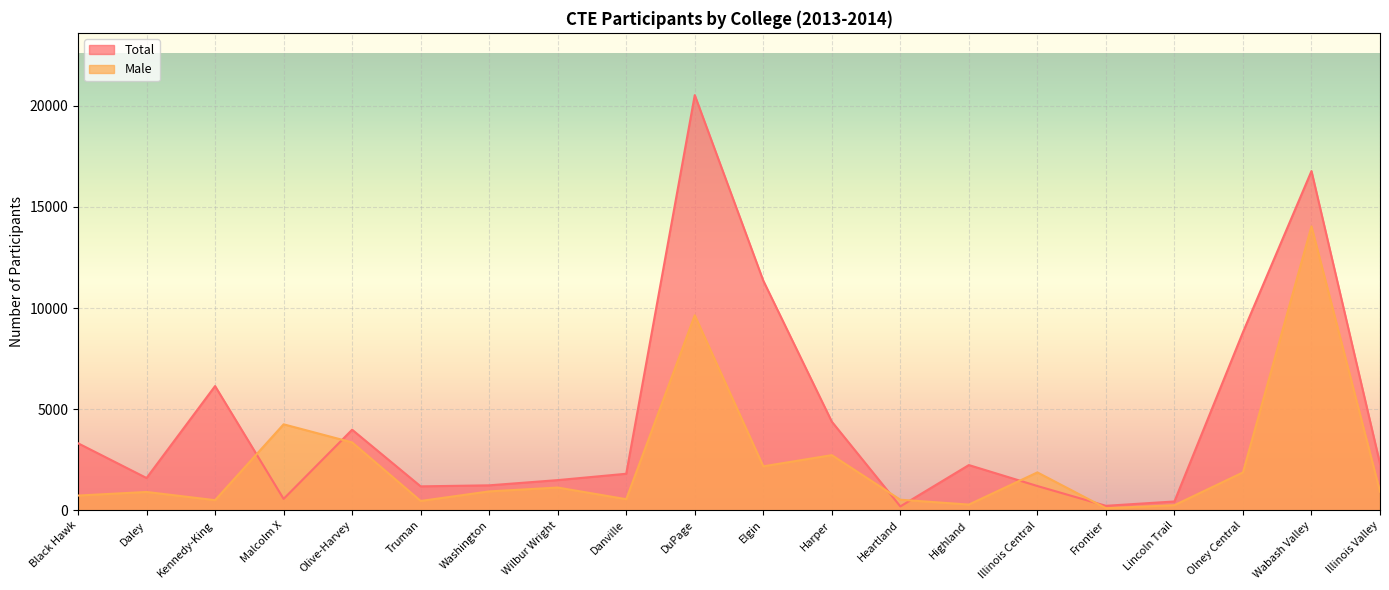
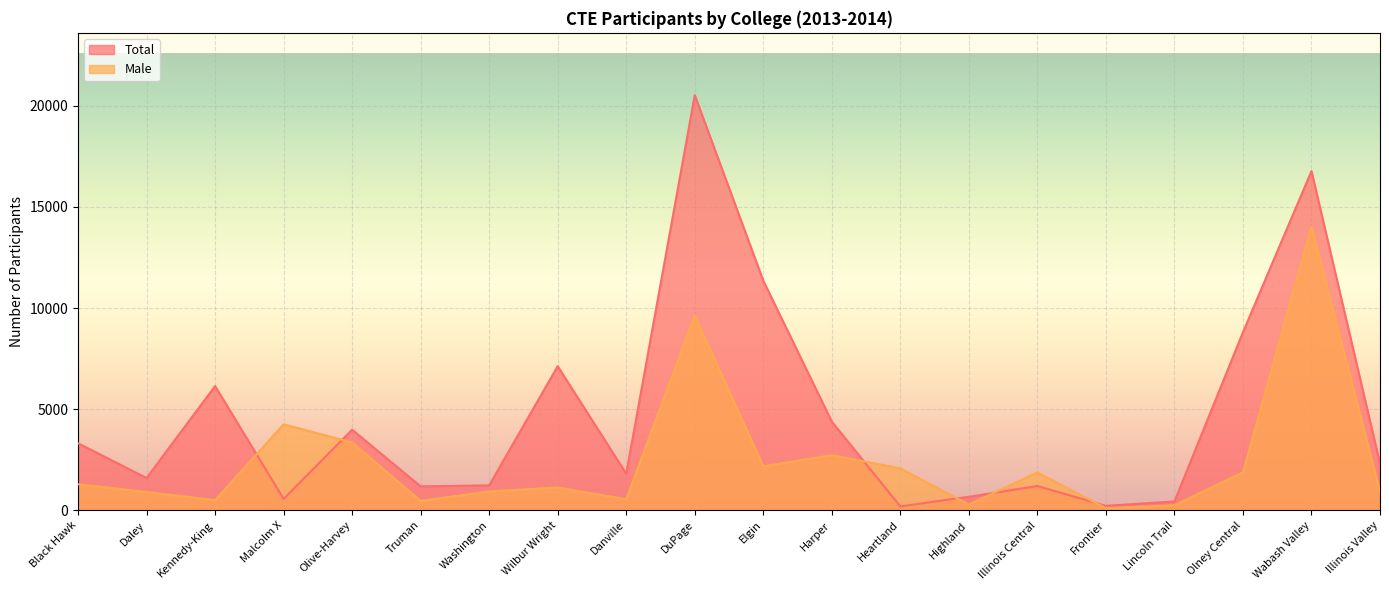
  {
    "Total": {
      "Black Hawk": 3300,
      "Daley": 1600,
      "Kennedy-King": 6100,
      "Malcolm X": 600,
      "Olive-Harvey": 4000,
      "Truman": 1200,
      "Washington": 1200,
-     "Wilbur Wright": 1500,
+     "Wilbur Wright": 7100,
      "Danville": 1800,
      "DuPage": 20500,
      "Elgin": 11400,
      "Harper": 4400,
      "Heartland": 200,
-     "Highland": 2200,
+     "Highland": 700,
      "Illinois Central": 1200,
      "Lincoln Trail": 400,
      "Olney Central": 8800,
      "Wabash Valley": 16800,
      "Illinois Valley": 2300
    },
    "Male": {
-     "Black Hawk": 700,
+     "Black Hawk": 1300,
      "Daley": 900,
      "Kennedy-King": 500,
      "Malcolm X": 4300,
      "Olive-Harvey": 3400,
      "Truman": 500,
      "Washington": 900,
      "Wilbur Wright": 1100,
      "Danville": 500,
      "DuPage": 9600,
      "Elgin": 2200,
      "Harper": 2700,
-     "Heartland": 500,
+     "Heartland": 2100,
      "Highland": 300,
      "Illinois Central": 1900,
      "Lincoln Trail": 300,
      "Olney Central": 1900,
      "Wabash Valley": 14000,
      "Illinois Valley": 900
    }
  }
